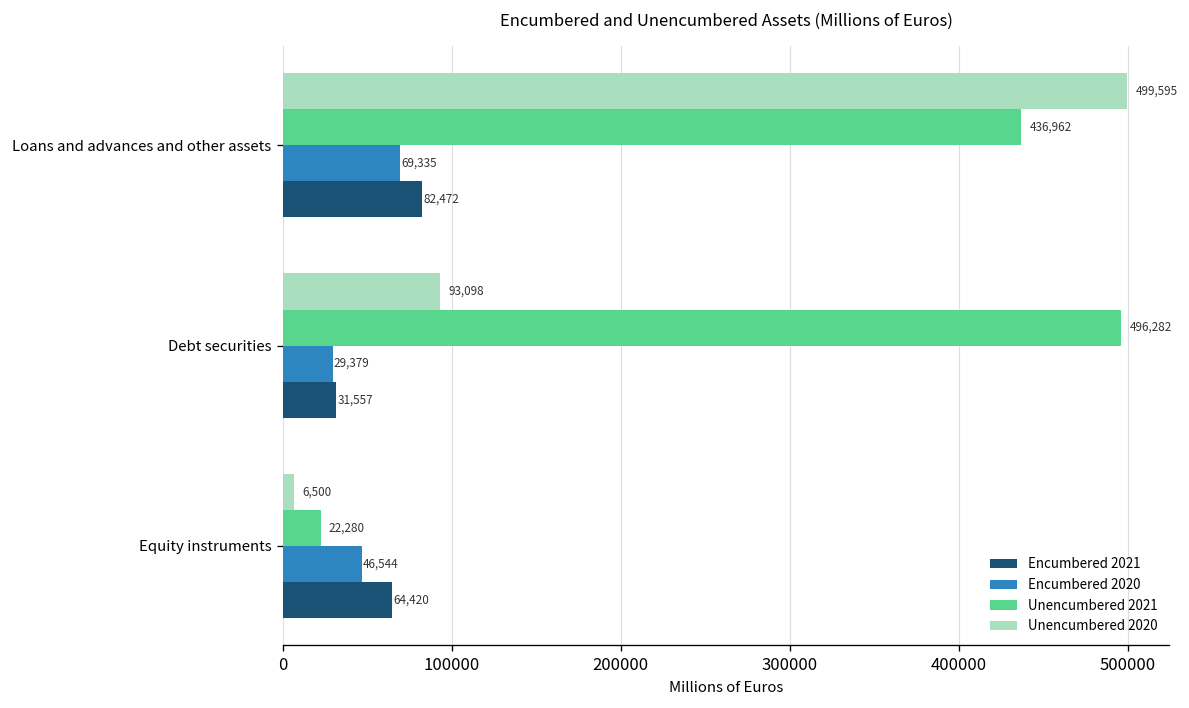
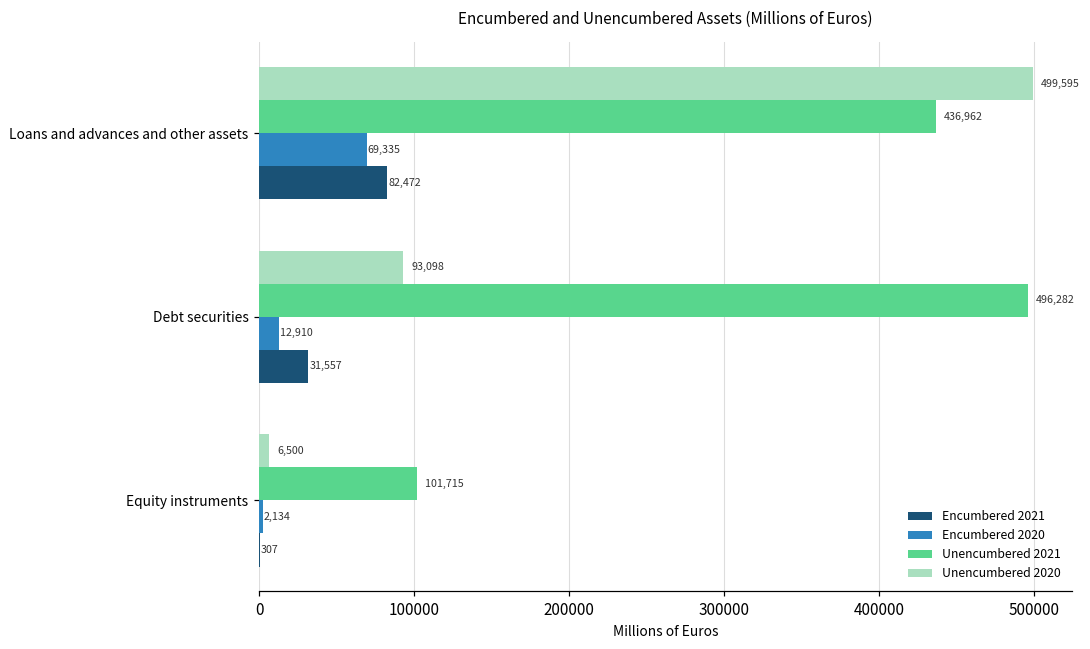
  {
    "Encumbered 2021": {
      "Loans and advances and other assets": "82,472",
      "Debt securities": "31,557",
-     "Equity instruments": "64,420"
+     "Equity instruments": "307"
    },
    "Encumbered 2020": {
      "Loans and advances and other assets": "69,335",
-     "Debt securities": "29,379",
-     "Equity instruments": "46,544"
+     "Debt securities": "12,910",
+     "Equity instruments": "2,134"
    },
    "Unencumbered 2021": {
      "Loans and advances and other assets": "436,962",
      "Debt securities": "496,282",
-     "Equity instruments": "22,280"
+     "Equity instruments": "101,715"
    },
    "Unencumbered 2020": {
      "Loans and advances and other assets": "499,595",
      "Debt securities": "93,098",
      "Equity instruments": "6,500"
    }
  }
